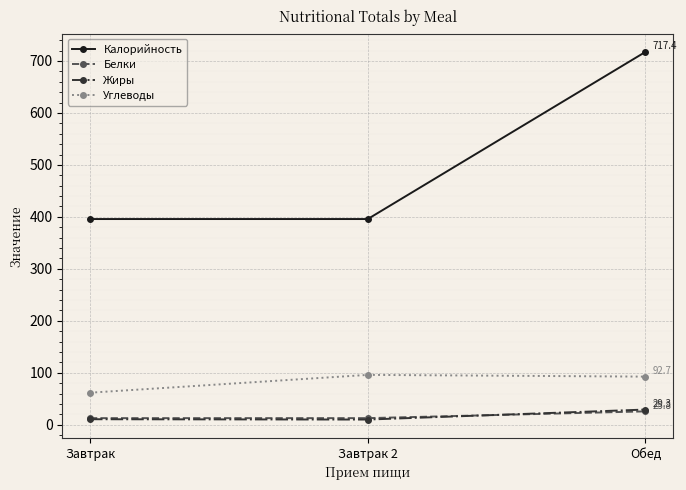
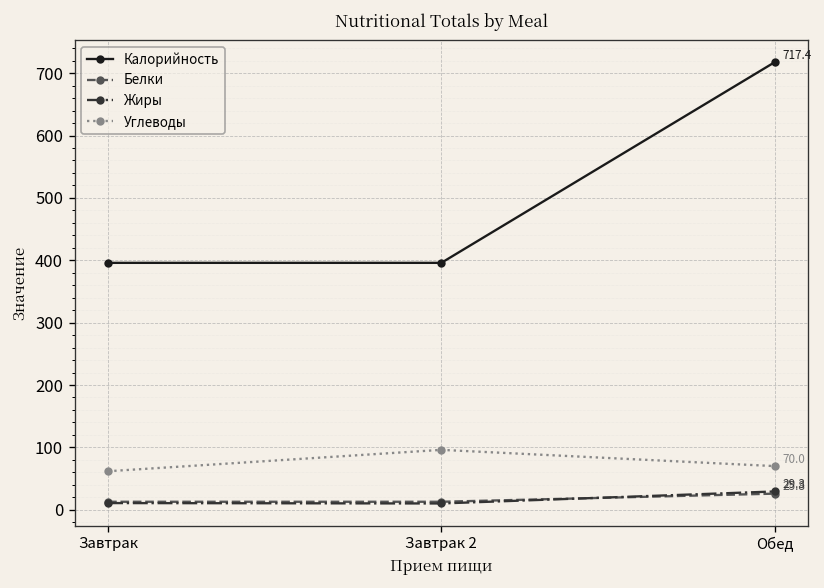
  {
    "Углеводы": {
-     "Обед": 92.7
+     "Обед": 70.0
    }
  }
